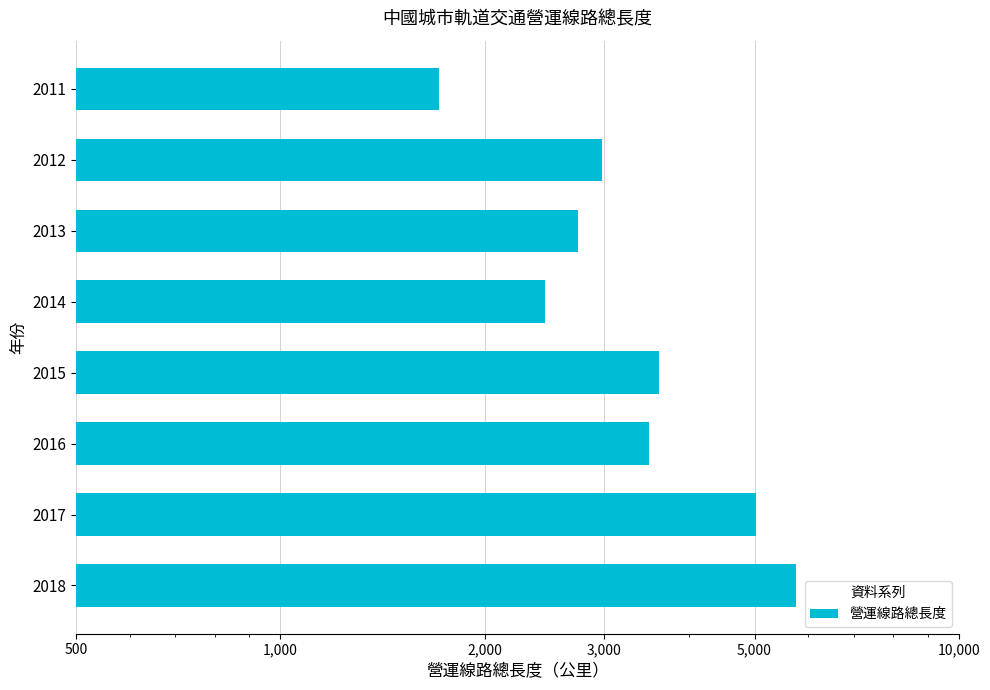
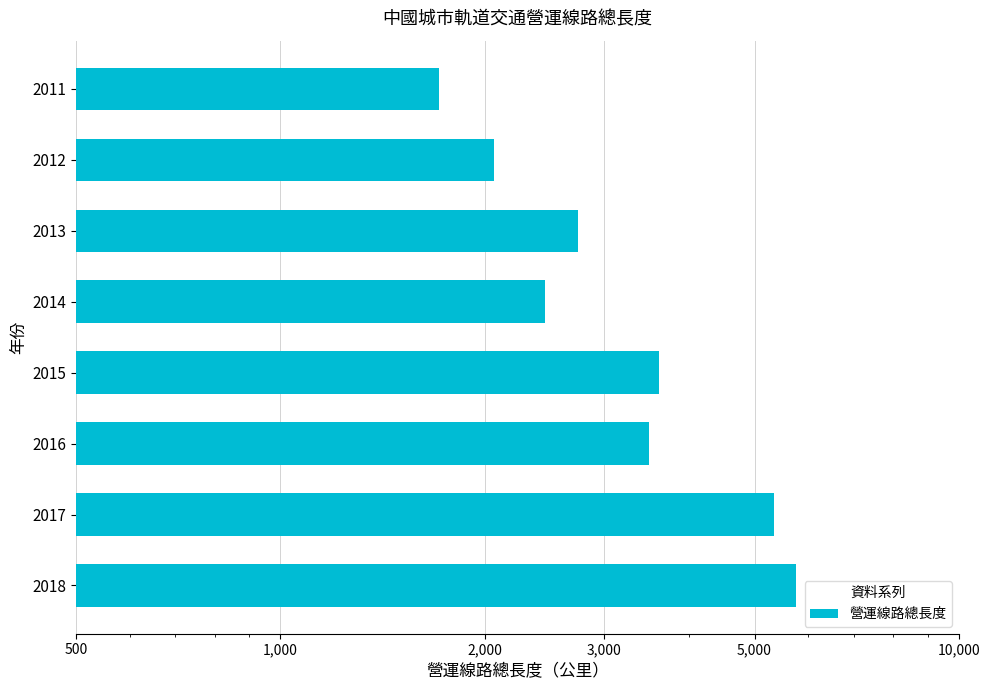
  {
    "2011": "1,710",
-   "2012": "3,000",
+   "2012": "2,060",
    "2013": "2,750",
    "2014": "2,450",
    "2015": "3,600",
    "2016": "3,500",
-   "2017": "5,000",
+   "2017": "5,300",
    "2018": "5,800"
  }
